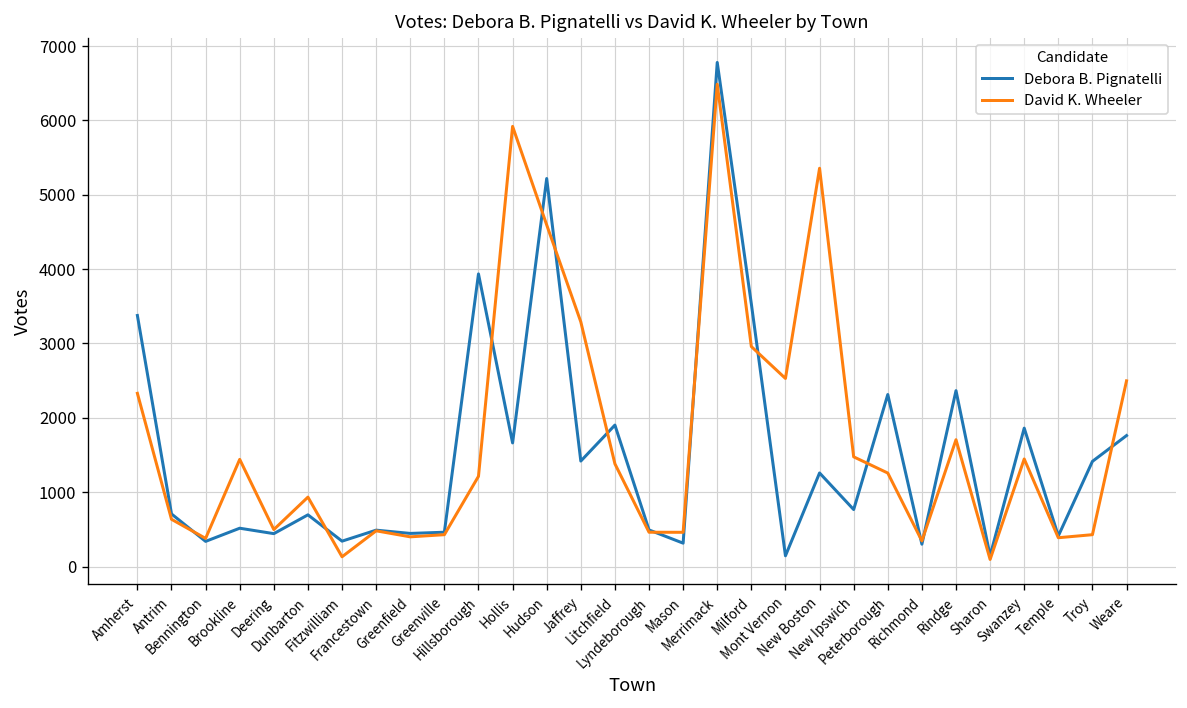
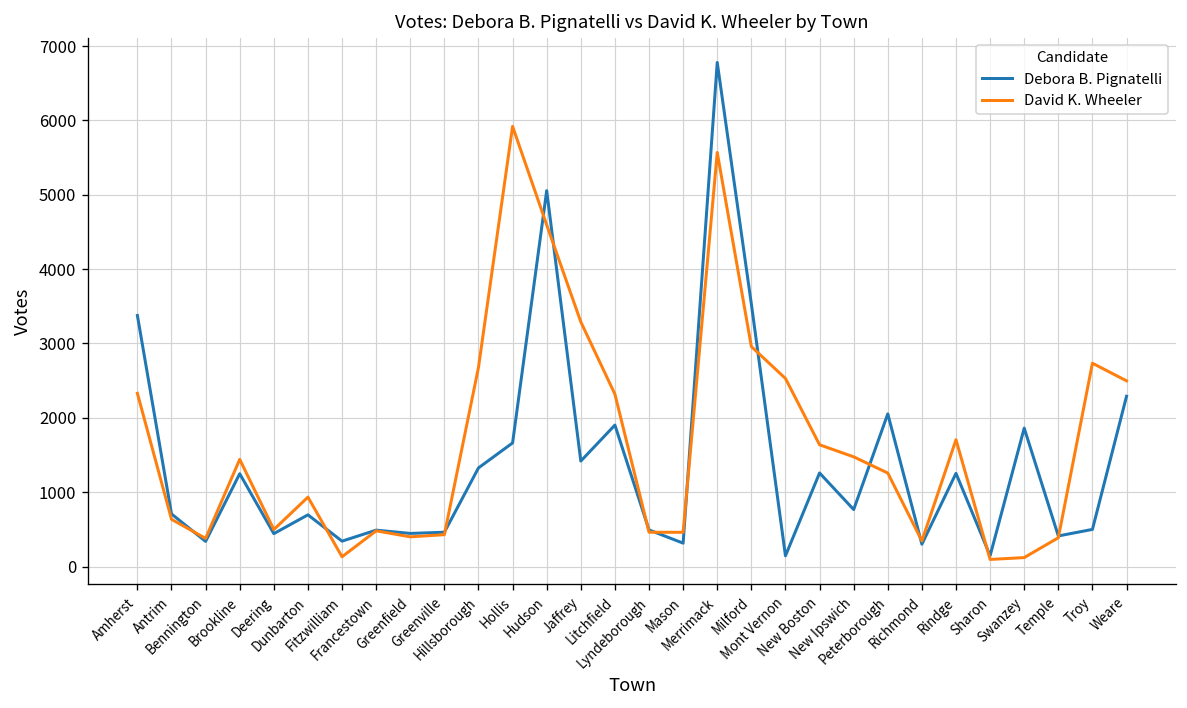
  {
    "Debora B. Pignatelli": {
      "Amherst": 3400,
      "Antrim": 700,
-     "Brookline": 500,
+     "Brookline": 1200,
      "Deering": 400,
      "Dunbarton": 700,
      "Fitzwilliam": 300,
      "Greenfield": 400,
-     "Hillsborough": 3900,
+     "Hillsborough": 1300,
      "Hollis": 1700,
-     "Hudson": 5200,
+     "Hudson": 5100,
      "Jaffrey": 1400,
      "Litchfield": 1900,
      "Mason": 300,
      "Merrimack": 6800,
      "Milford": 3500,
      "Mont Vernon": 100,
      "New Boston": 1300,
      "New Ipswich": 800,
-     "Peterborough": 2300,
+     "Peterborough": 2100,
      "Richmond": 300,
-     "Rindge": 2400,
+     "Rindge": 1300,
      "Sharon": 100,
      "Swanzey": 1900,
-     "Troy": 1400,
-     "Weare": 1800
+     "Troy": 500,
+     "Weare": 2300
    },
    "David K. Wheeler": {
      "Amherst": 2300,
      "Antrim": 600,
      "Brookline": 1400,
      "Deering": 500,
      "Dunbarton": 900,
      "Fitzwilliam": 100,
      "Greenfield": 400,
-     "Hillsborough": 1200,
+     "Hillsborough": 2700,
      "Hollis": 5900,
      "Hudson": 4600,
      "Jaffrey": 3300,
-     "Litchfield": 1400,
+     "Litchfield": 2300,
      "Mason": 500,
-     "Merrimack": 6500,
+     "Merrimack": 5600,
      "Milford": 3000,
      "Mont Vernon": 2500,
-     "New Boston": 5400,
+     "New Boston": 1600,
      "New Ipswich": 1500,
      "Peterborough": 1300,
      "Richmond": 300,
      "Rindge": 1700,
      "Sharon": 100,
-     "Swanzey": 1400,
-     "Troy": 400,
+     "Swanzey": 100,
+     "Troy": 2700,
      "Weare": 2500
    }
  }
